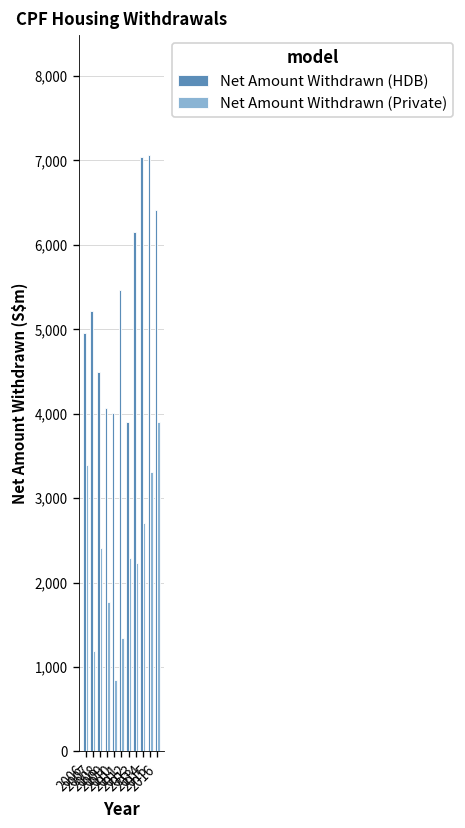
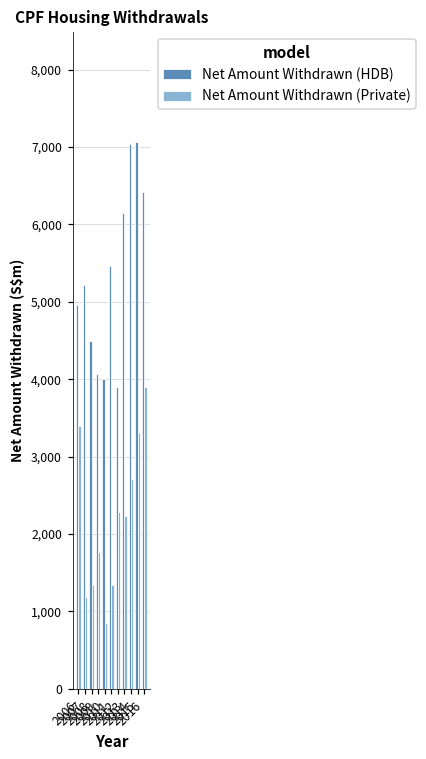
  {
    "Net Amount Withdrawn (HDB)": {
      "2006": "5,000",
      "2007": "5,200",
      "2008": "4,500",
      "2009": "4,100",
      "2010": "4,000",
      "2011": "5,500",
      "2012": "3,900",
      "2013": "6,100",
      "2014": "7,000",
      "2015": "7,100",
      "2016": "6,400"
    },
    "Net Amount Withdrawn (Private)": {
      "2006": "3,400",
      "2007": "1,200",
-     "2008": "2,400",
+     "2008": "1,300",
      "2009": "1,800",
      "2010": "800",
      "2011": "1,300",
      "2012": "2,300",
      "2013": "2,200",
      "2014": "2,700",
      "2015": "3,300",
      "2016": "3,900"
    }
  }
